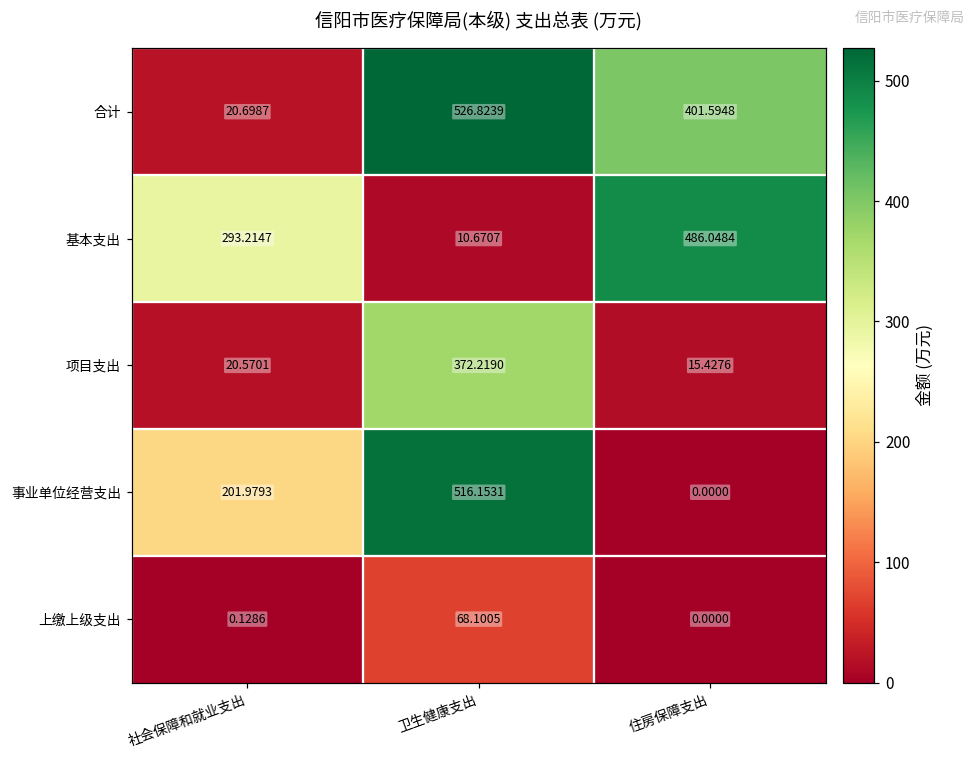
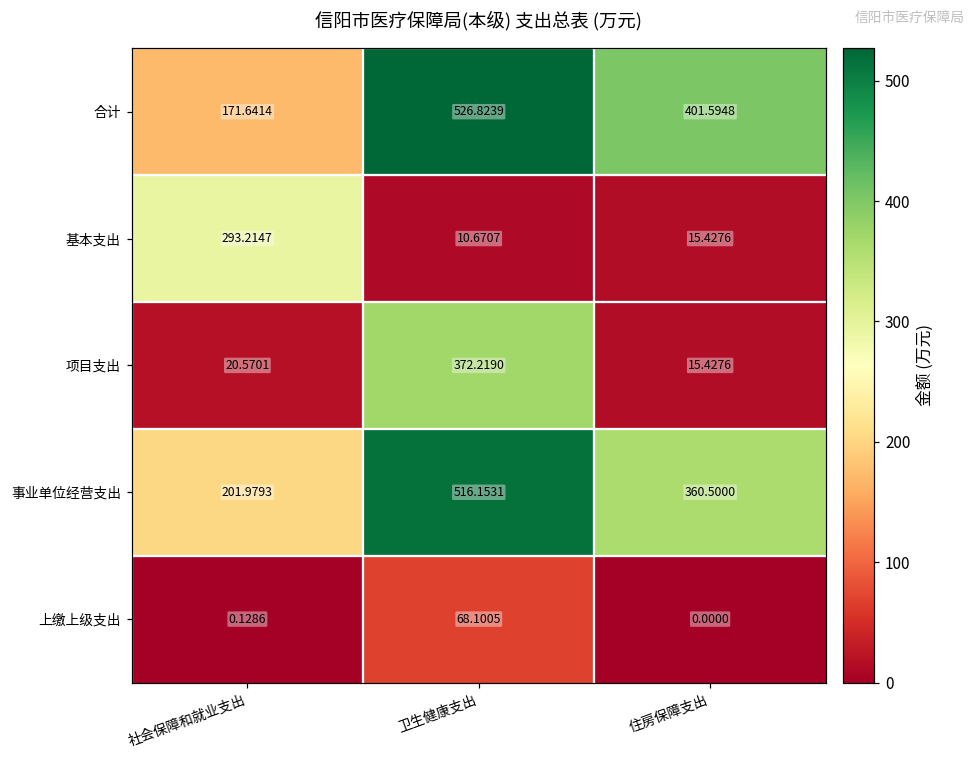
  {
    "合计": {
-     "社会保障和就业支出": 20.6987
+     "社会保障和就业支出": 171.6414
    },
    "基本支出": {
-     "住房保障支出": 486.0484
+     "住房保障支出": 15.4276
    },
    "事业单位经营支出": {
-     "住房保障支出": 0.0000
+     "住房保障支出": 360.5000
    }
  }
